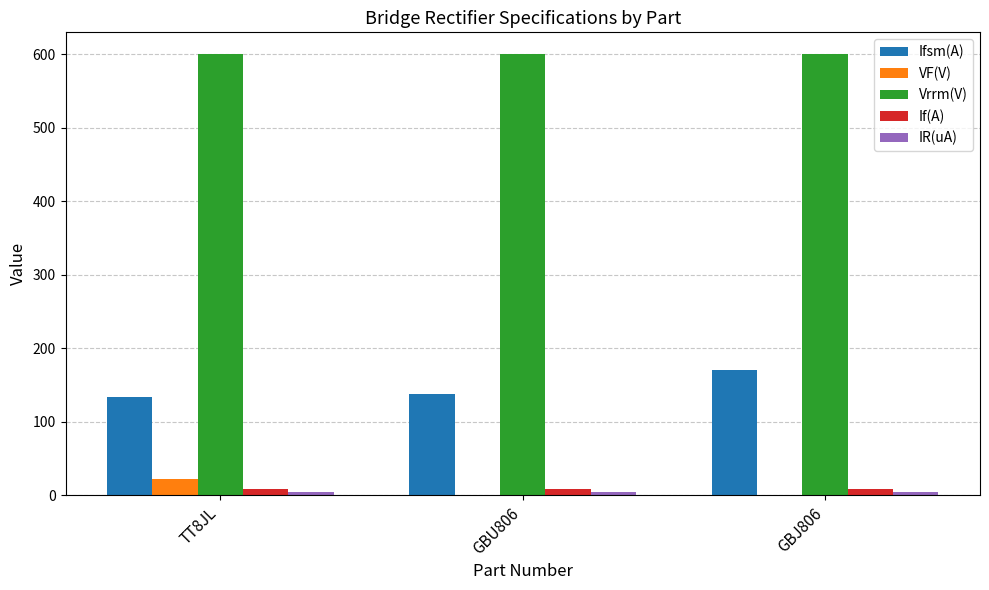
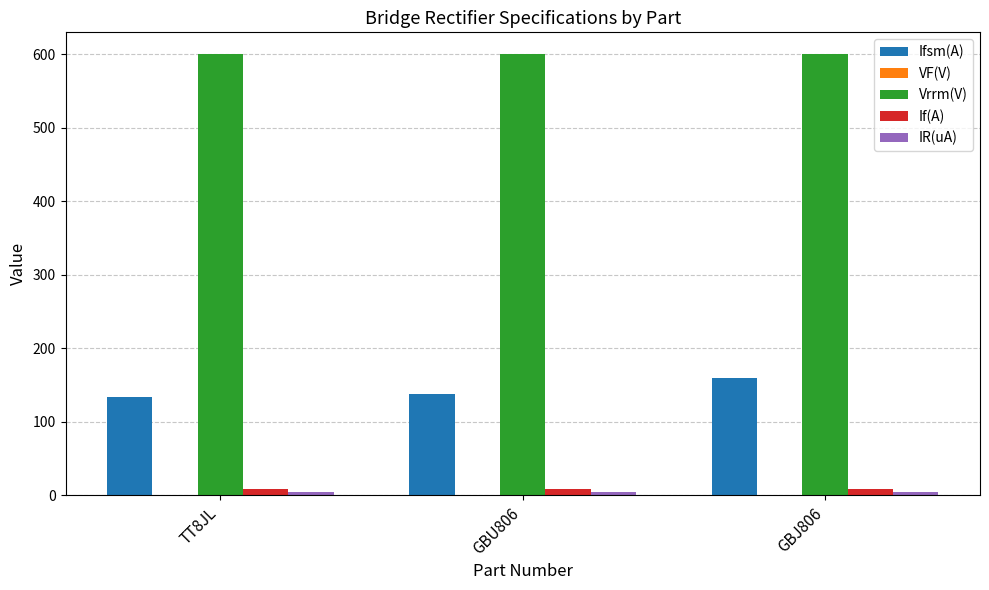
  {
    "Ifsm(A)": {
      "TT8JL": 130,
      "GBU806": 140,
-     "GBJ806": 170
+     "GBJ806": 160
    },
    "VF(V)": {
-     "TT8JL": 20
+     "TT8JL": 0
    },
    "Vrrm(V)": {
      "TT8JL": 600,
      "GBU806": 600,
      "GBJ806": 600
    },
    "If(A)": {
      "TT8JL": 10,
      "GBU806": 10,
      "GBJ806": 10
    },
    "IR(uA)": {
      "TT8JL": 10,
      "GBU806": 10,
      "GBJ806": 10
    }
  }
